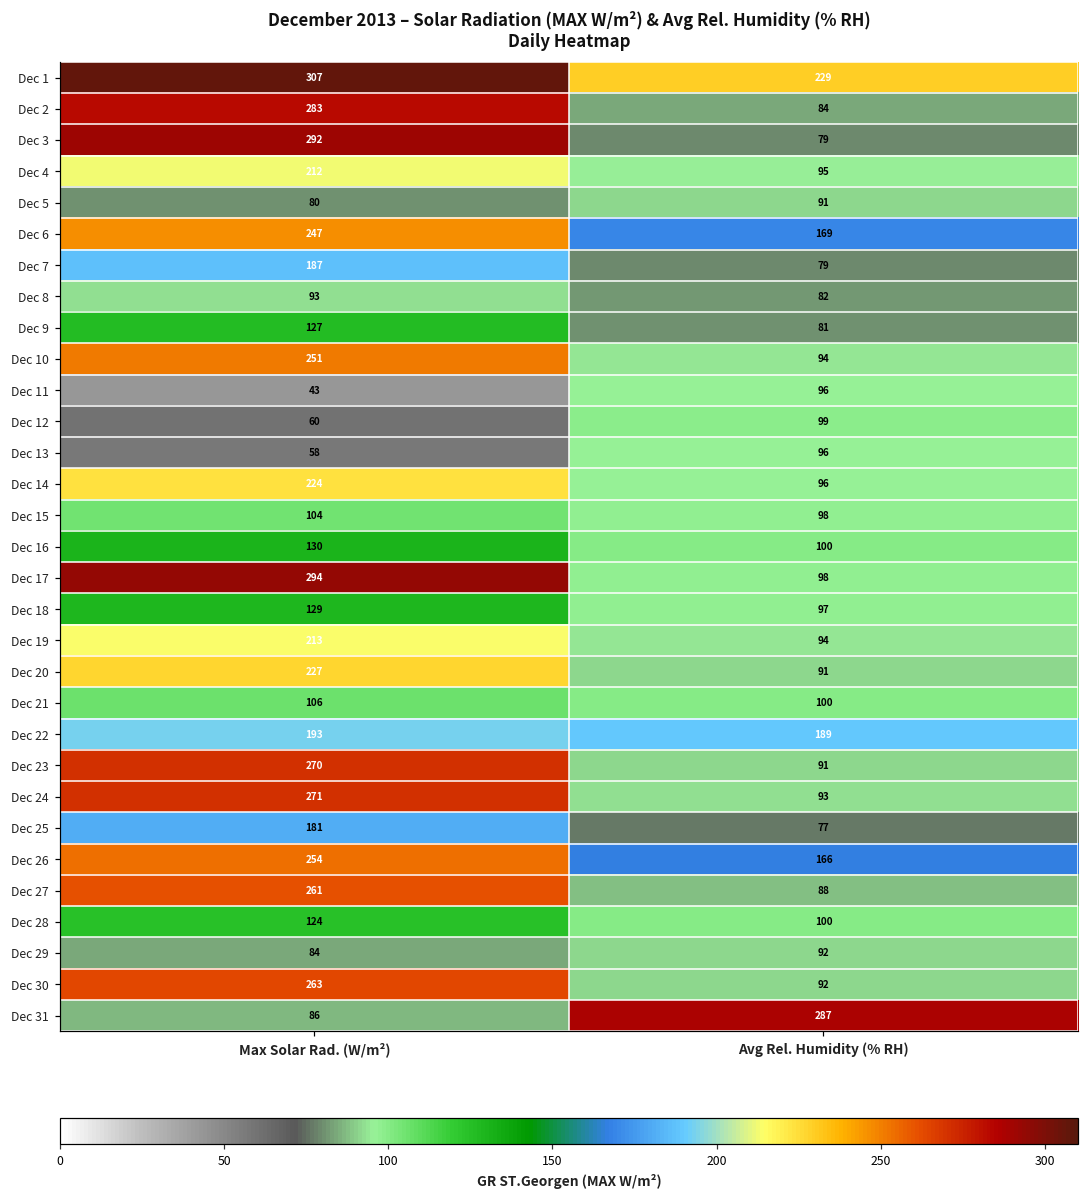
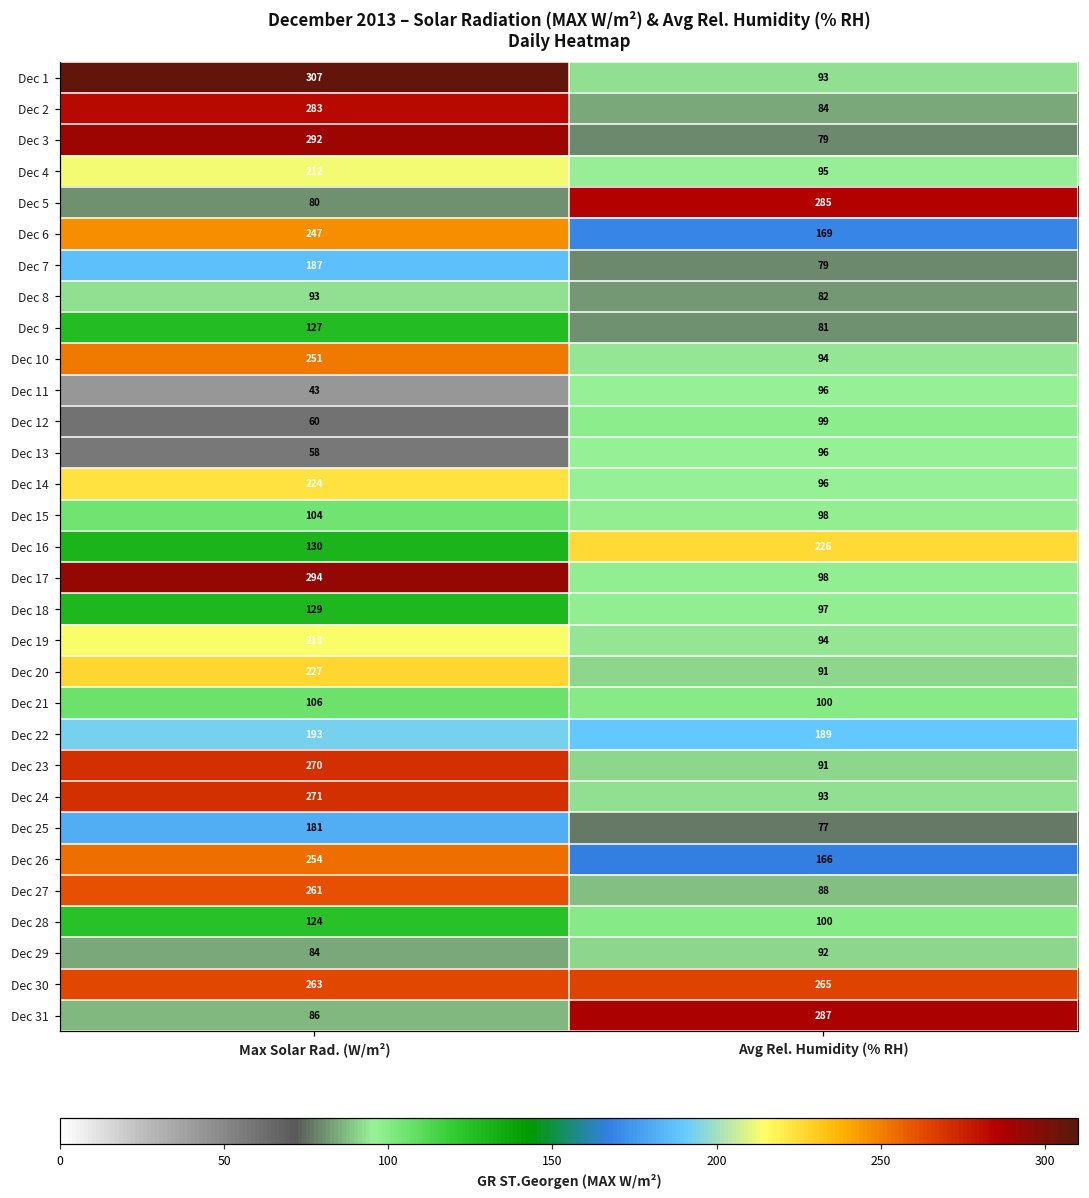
  {
    "Dec 1": {
      "Max Solar Rad. (W/m²)": 307,
-     "Avg Rel. Humidity (% RH)": 229
+     "Avg Rel. Humidity (% RH)": 93
    },
    "Dec 2": {
      "Max Solar Rad. (W/m²)": 283,
      "Avg Rel. Humidity (% RH)": 84
    },
    "Dec 3": {
      "Max Solar Rad. (W/m²)": 292,
      "Avg Rel. Humidity (% RH)": 79
    },
    "Dec 4": {
      "Max Solar Rad. (W/m²)": 212,
      "Avg Rel. Humidity (% RH)": 95
    },
    "Dec 5": {
      "Max Solar Rad. (W/m²)": 80,
-     "Avg Rel. Humidity (% RH)": 91
+     "Avg Rel. Humidity (% RH)": 285
    },
    "Dec 6": {
      "Max Solar Rad. (W/m²)": 247,
      "Avg Rel. Humidity (% RH)": 169
    },
    "Dec 7": {
      "Max Solar Rad. (W/m²)": 187,
      "Avg Rel. Humidity (% RH)": 79
    },
    "Dec 8": {
      "Max Solar Rad. (W/m²)": 93,
      "Avg Rel. Humidity (% RH)": 82
    },
    "Dec 9": {
      "Max Solar Rad. (W/m²)": 127,
      "Avg Rel. Humidity (% RH)": 81
    },
    "Dec 10": {
      "Max Solar Rad. (W/m²)": 251,
      "Avg Rel. Humidity (% RH)": 94
    },
    "Dec 11": {
      "Max Solar Rad. (W/m²)": 43,
      "Avg Rel. Humidity (% RH)": 96
    },
    "Dec 12": {
      "Max Solar Rad. (W/m²)": 60,
      "Avg Rel. Humidity (% RH)": 99
    },
    "Dec 13": {
      "Max Solar Rad. (W/m²)": 58,
      "Avg Rel. Humidity (% RH)": 96
    },
    "Dec 14": {
      "Max Solar Rad. (W/m²)": 224,
      "Avg Rel. Humidity (% RH)": 96
    },
    "Dec 15": {
      "Max Solar Rad. (W/m²)": 104,
      "Avg Rel. Humidity (% RH)": 98
    },
    "Dec 16": {
      "Max Solar Rad. (W/m²)": 130,
-     "Avg Rel. Humidity (% RH)": 100
+     "Avg Rel. Humidity (% RH)": 226
    },
    "Dec 17": {
      "Max Solar Rad. (W/m²)": 294,
      "Avg Rel. Humidity (% RH)": 98
    },
    "Dec 18": {
      "Max Solar Rad. (W/m²)": 129,
      "Avg Rel. Humidity (% RH)": 97
    },
    "Dec 19": {
      "Max Solar Rad. (W/m²)": 213,
      "Avg Rel. Humidity (% RH)": 94
    },
    "Dec 20": {
      "Max Solar Rad. (W/m²)": 227,
      "Avg Rel. Humidity (% RH)": 91
    },
    "Dec 21": {
      "Max Solar Rad. (W/m²)": 106,
      "Avg Rel. Humidity (% RH)": 100
    },
    "Dec 22": {
      "Max Solar Rad. (W/m²)": 193,
      "Avg Rel. Humidity (% RH)": 189
    },
    "Dec 23": {
      "Max Solar Rad. (W/m²)": 270,
      "Avg Rel. Humidity (% RH)": 91
    },
    "Dec 24": {
      "Max Solar Rad. (W/m²)": 271,
      "Avg Rel. Humidity (% RH)": 93
    },
    "Dec 25": {
      "Max Solar Rad. (W/m²)": 181,
      "Avg Rel. Humidity (% RH)": 77
    },
    "Dec 26": {
      "Max Solar Rad. (W/m²)": 254,
      "Avg Rel. Humidity (% RH)": 166
    },
    "Dec 27": {
      "Max Solar Rad. (W/m²)": 261,
      "Avg Rel. Humidity (% RH)": 88
    },
    "Dec 28": {
      "Max Solar Rad. (W/m²)": 124,
      "Avg Rel. Humidity (% RH)": 100
    },
    "Dec 29": {
      "Max Solar Rad. (W/m²)": 84,
      "Avg Rel. Humidity (% RH)": 92
    },
    "Dec 30": {
      "Max Solar Rad. (W/m²)": 263,
-     "Avg Rel. Humidity (% RH)": 92
+     "Avg Rel. Humidity (% RH)": 265
    },
    "Dec 31": {
      "Max Solar Rad. (W/m²)": 86,
      "Avg Rel. Humidity (% RH)": 287
    }
  }
